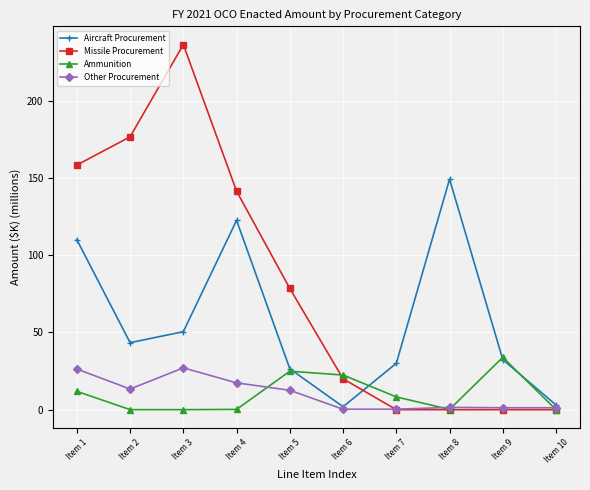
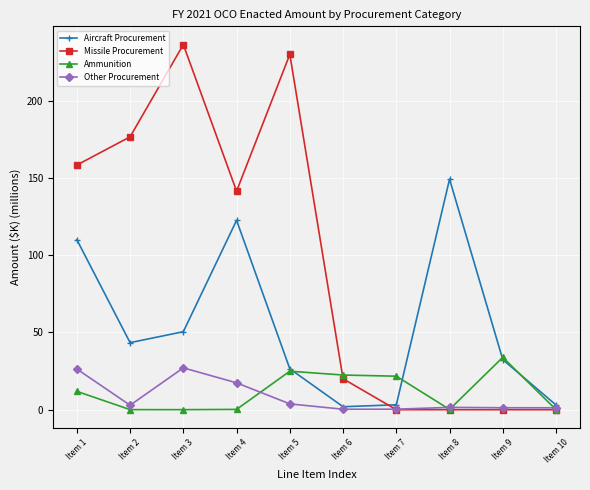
  {
    "Aircraft Procurement": {
      "Item 1": 110,
      "Item 2": 43,
      "Item 3": 50,
      "Item 4": 123,
-     "Item 7": 30,
+     "Item 7": 3,
      "Item 8": 149,
      "Item 10": 3
    },
    "Missile Procurement": {
      "Item 1": 158,
      "Item 2": 177,
      "Item 3": 236,
      "Item 4": 141,
-     "Item 5": 78,
+     "Item 5": 230,
      "Item 6": 20
    },
    "Ammunition": {
      "Item 1": 12,
      "Item 2": 0,
      "Item 3": 0,
      "Item 4": 0,
      "Item 6": 22,
-     "Item 7": 8
+     "Item 7": 22
    },
    "Other Procurement": {
      "Item 1": 26,
-     "Item 2": 13,
+     "Item 2": 3,
      "Item 3": 27,
      "Item 4": 17,
-     "Item 5": 13
+     "Item 5": 4
    }
  }
